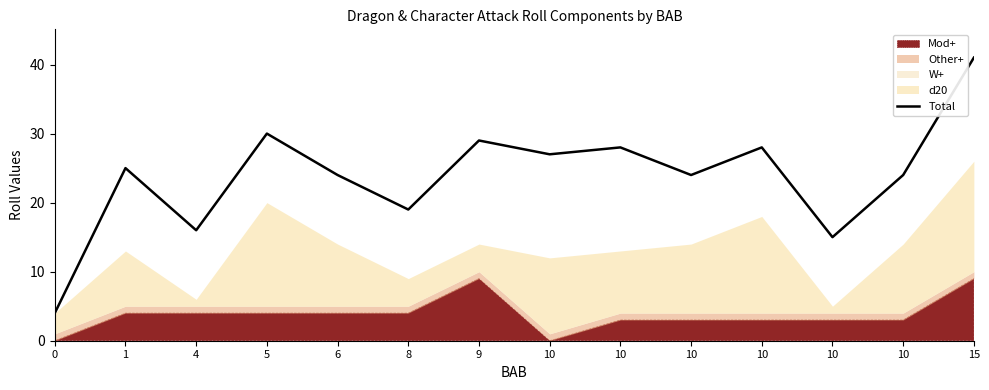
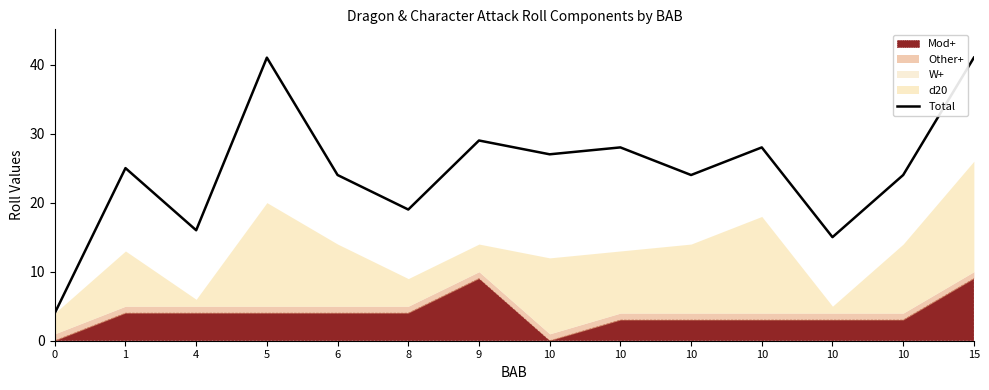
  {
    "Mod+": {
      "0": 0,
      "1": 4,
      "4": 4,
      "5": 4,
      "6": 4,
      "8": 4,
      "9": 9,
      "15": 9
    },
    "Total": {
      "1": 25,
      "4": 16,
-     "5": 30,
+     "5": 41,
      "6": 24,
      "8": 19,
      "9": 29,
      "15": 41
    }
  }
